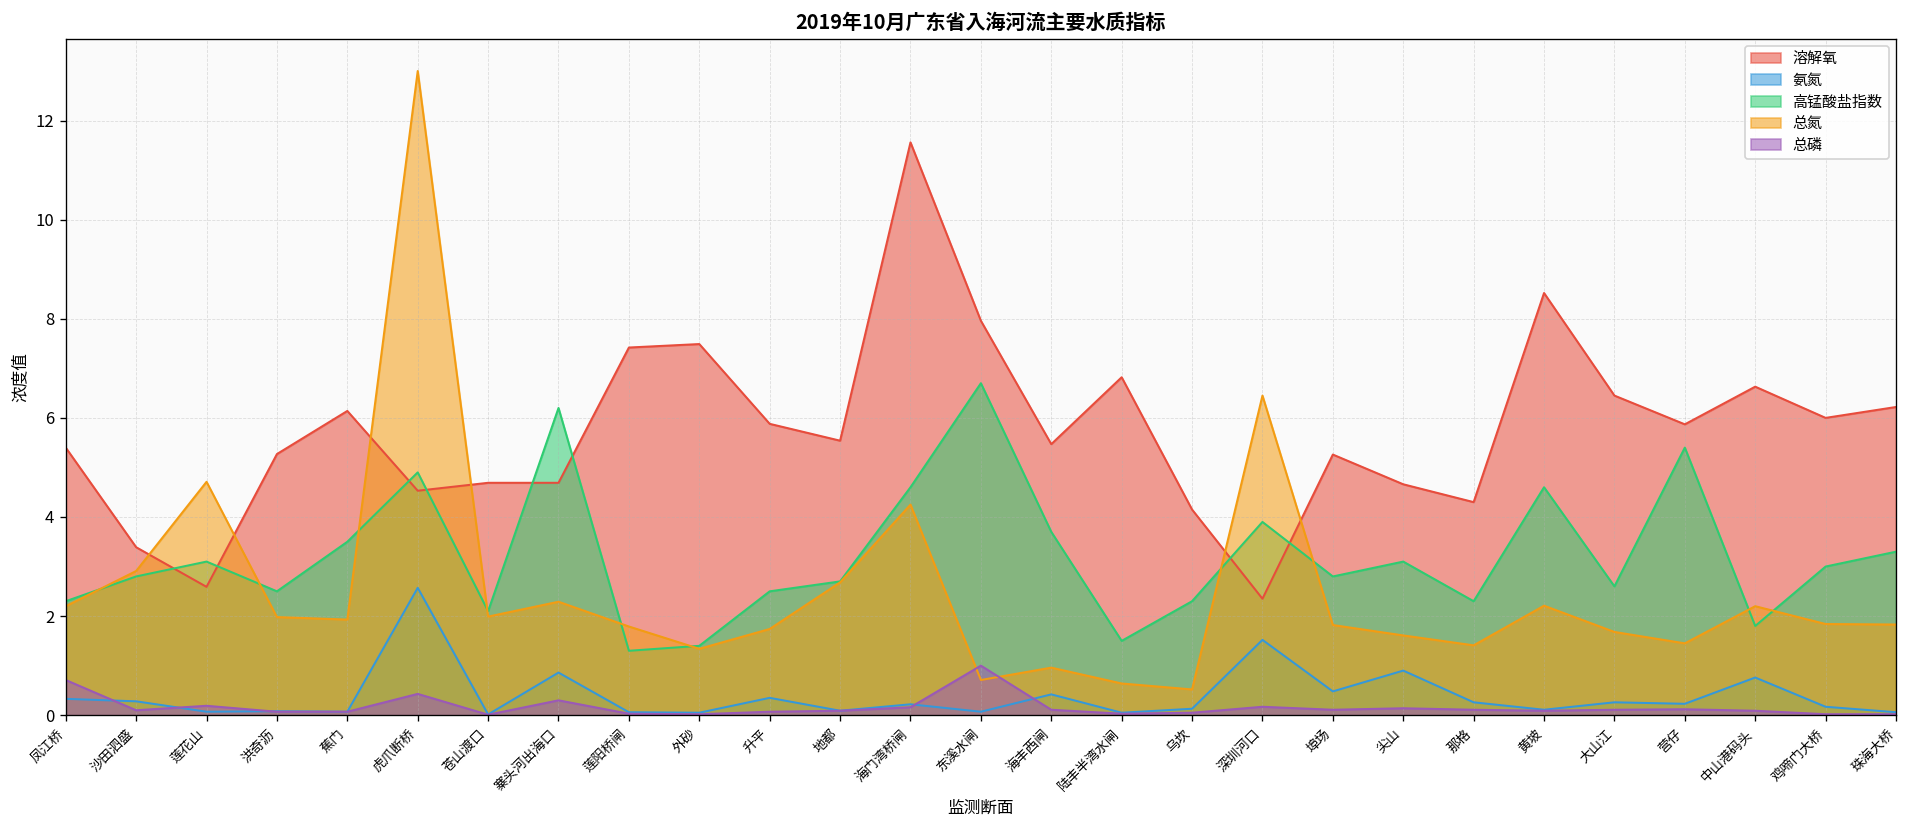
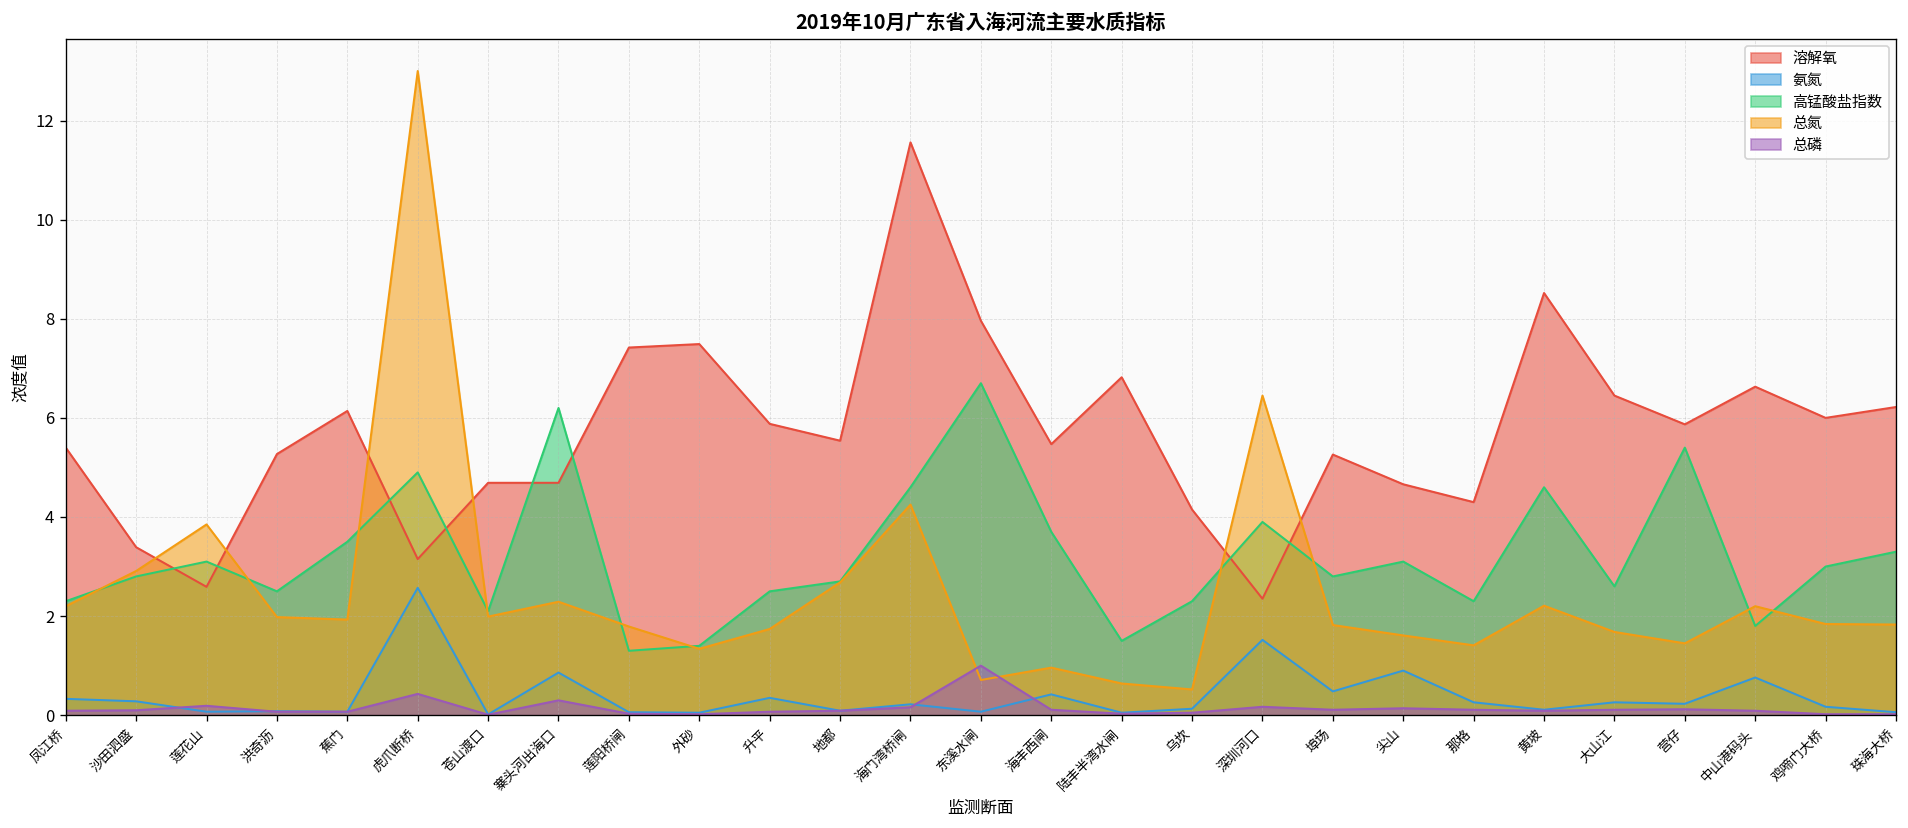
  {
    "溶解氧": {
      "凤江桥": 5.4,
      "沙田泗盛": 3.4,
      "莲花山": 2.6,
      "洪奇沥": 5.3,
      "蕉门": 6.1,
-     "虎爪断桥": 4.5,
+     "虎爪断桥": 3.2,
      "苍山渡口": 4.7,
      "寨头河出海口": 4.7,
      "莲阳桥闸": 7.4,
      "外砂": 7.5,
      "升平": 5.9,
      "地都": 5.5,
      "海门湾桥闸": 11.6,
      "东溪水闸": 8.0,
      "海丰西闸": 5.5,
      "陆丰半湾水闸": 6.8,
      "乌坎": 4.2,
      "深圳河口": 2.4,
      "埠场": 5.3,
      "尖山": 4.7,
      "那格": 4.3,
      "黄坡": 8.5,
      "大山江": 6.5,
      "营仔": 5.9,
      "中山港码头": 6.6,
      "鸡啼门大桥": 6.0,
      "珠海大桥": 6.2
    },
    "氨氮": {
      "凤江桥": 0.3,
      "沙田泗盛": 0.3,
      "莲花山": 0.1,
      "虎爪断桥": 2.6,
      "寨头河出海口": 0.9,
      "升平": 0.4,
      "东溪水闸": 0.1,
      "海丰西闸": 0.4,
      "乌坎": 0.1,
      "深圳河口": 1.5,
      "埠场": 0.5,
      "尖山": 0.9,
      "那格": 0.3,
      "大山江": 0.3,
      "营仔": 0.2,
      "中山港码头": 0.8,
      "鸡啼门大桥": 0.2
    },
    "高锰酸盐指数": {
      "凤江桥": 2.3,
      "沙田泗盛": 2.8,
      "莲花山": 3.1,
      "洪奇沥": 2.5,
      "蕉门": 3.5,
      "虎爪断桥": 4.9,
      "苍山渡口": 2.1,
      "寨头河出海口": 6.2,
      "莲阳桥闸": 1.3,
      "升平": 2.5,
      "海门湾桥闸": 4.6,
      "东溪水闸": 6.7,
      "海丰西闸": 3.7,
      "陆丰半湾水闸": 1.5,
      "乌坎": 2.3,
      "深圳河口": 3.9,
      "埠场": 2.8,
      "尖山": 3.1,
      "那格": 2.3,
      "黄坡": 4.6,
      "大山江": 2.6,
      "营仔": 5.4,
      "中山港码头": 1.8,
      "鸡啼门大桥": 3.0,
      "珠海大桥": 3.3
    },
    "总氮": {
      "凤江桥": 2.2,
      "沙田泗盛": 2.9,
-     "莲花山": 4.7,
+     "莲花山": 3.9,
      "洪奇沥": 2.0,
      "蕉门": 1.9,
      "虎爪断桥": 13.0,
      "苍山渡口": 2.0,
      "寨头河出海口": 2.3,
      "莲阳桥闸": 1.8,
      "升平": 1.7,
      "海门湾桥闸": 4.3,
      "东溪水闸": 0.7,
      "海丰西闸": 1.0,
      "陆丰半湾水闸": 0.6,
      "乌坎": 0.5,
      "深圳河口": 6.5,
      "埠场": 1.8,
      "尖山": 1.6,
      "那格": 1.4,
      "黄坡": 2.2,
      "大山江": 1.7,
      "营仔": 1.5,
      "中山港码头": 2.2,
      "鸡啼门大桥": 1.8,
      "珠海大桥": 1.8
    },
    "总磷": {
-     "凤江桥": 0.7,
+     "凤江桥": 0.1,
      "沙田泗盛": 0.1,
      "莲花山": 0.2,
      "虎爪断桥": 0.4,
      "寨头河出海口": 0.3,
      "升平": 0.1,
      "东溪水闸": 1.0,
      "海丰西闸": 0.1,
      "乌坎": 0.1,
      "深圳河口": 0.2,
      "埠场": 0.1,
      "尖山": 0.1,
      "那格": 0.1,
      "大山江": 0.1,
      "营仔": 0.1,
      "中山港码头": 0.1,
      "鸡啼门大桥": 0.0
    }
  }
